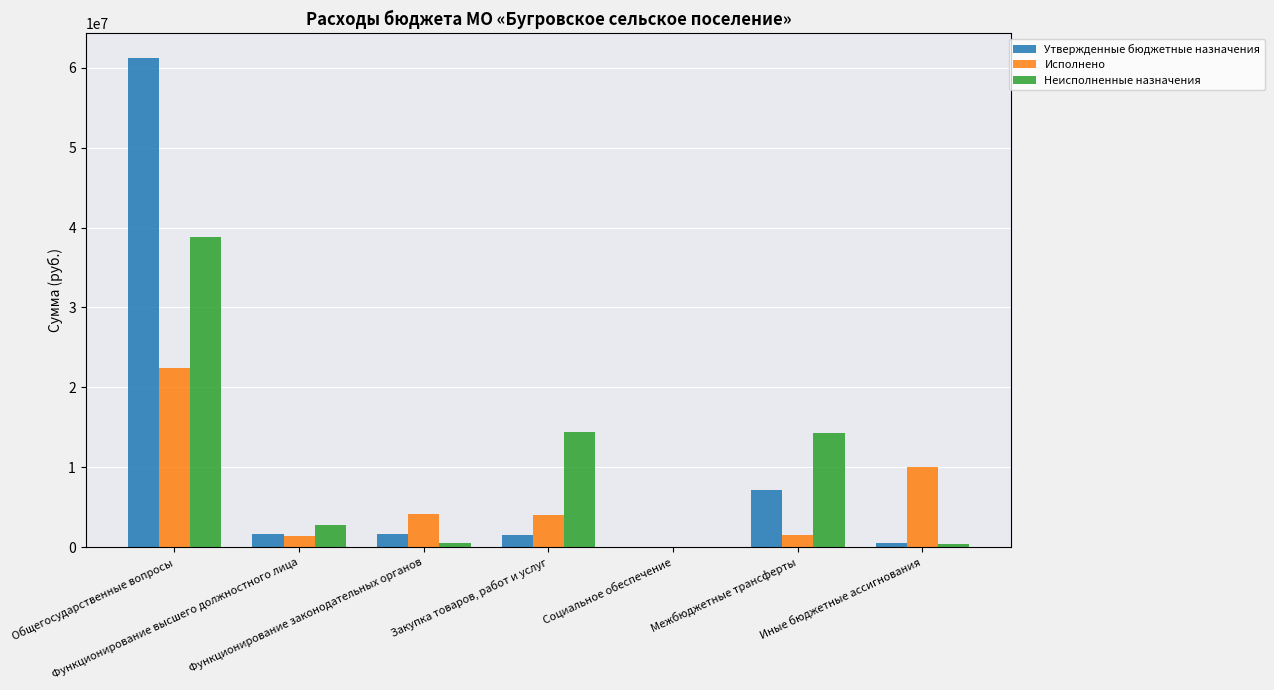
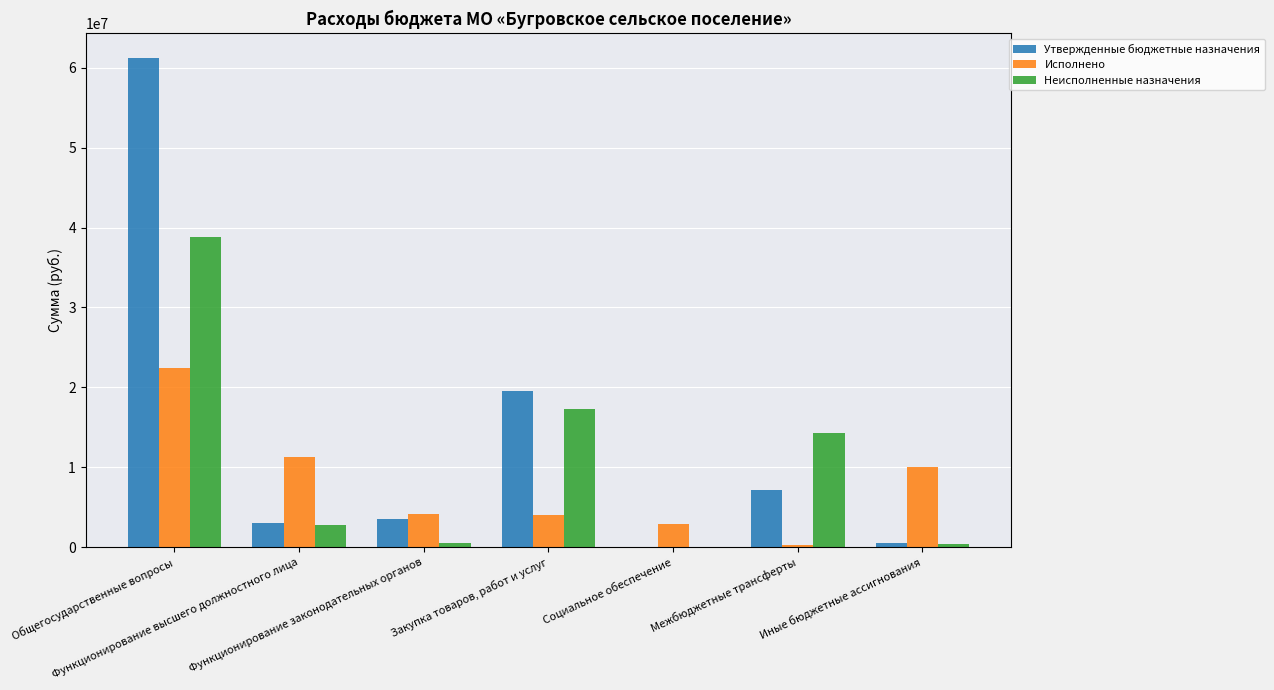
  {
    "Утвержденные бюджетные назначения": {
      "Общегосударственные вопросы": 61000000,
-     "Функционирование высшего должностного лица": 2000000,
-     "Функционирование законодательных органов": 2000000,
-     "Закупка товаров, работ и услуг": 1000000,
+     "Функционирование высшего должностного лица": 3000000,
+     "Функционирование законодательных органов": 3000000,
+     "Закупка товаров, работ и услуг": 20000000,
      "Межбюджетные трансферты": 7000000,
      "Иные бюджетные ассигнования": 1000000
    },
    "Исполнено": {
      "Общегосударственные вопросы": 22000000,
-     "Функционирование высшего должностного лица": 1000000,
+     "Функционирование высшего должностного лица": 11000000,
      "Функционирование законодательных органов": 4000000,
      "Закупка товаров, работ и услуг": 4000000,
-     "Социальное обеспечение": 0,
-     "Межбюджетные трансферты": 2000000,
+     "Социальное обеспечение": 3000000,
+     "Межбюджетные трансферты": 0,
      "Иные бюджетные ассигнования": 10000000
    },
    "Неисполненные назначения": {
      "Общегосударственные вопросы": 39000000,
      "Функционирование высшего должностного лица": 3000000,
      "Функционирование законодательных органов": 1000000,
-     "Закупка товаров, работ и услуг": 14000000,
+     "Закупка товаров, работ и услуг": 17000000,
      "Межбюджетные трансферты": 14000000,
      "Иные бюджетные ассигнования": 0
    }
  }
